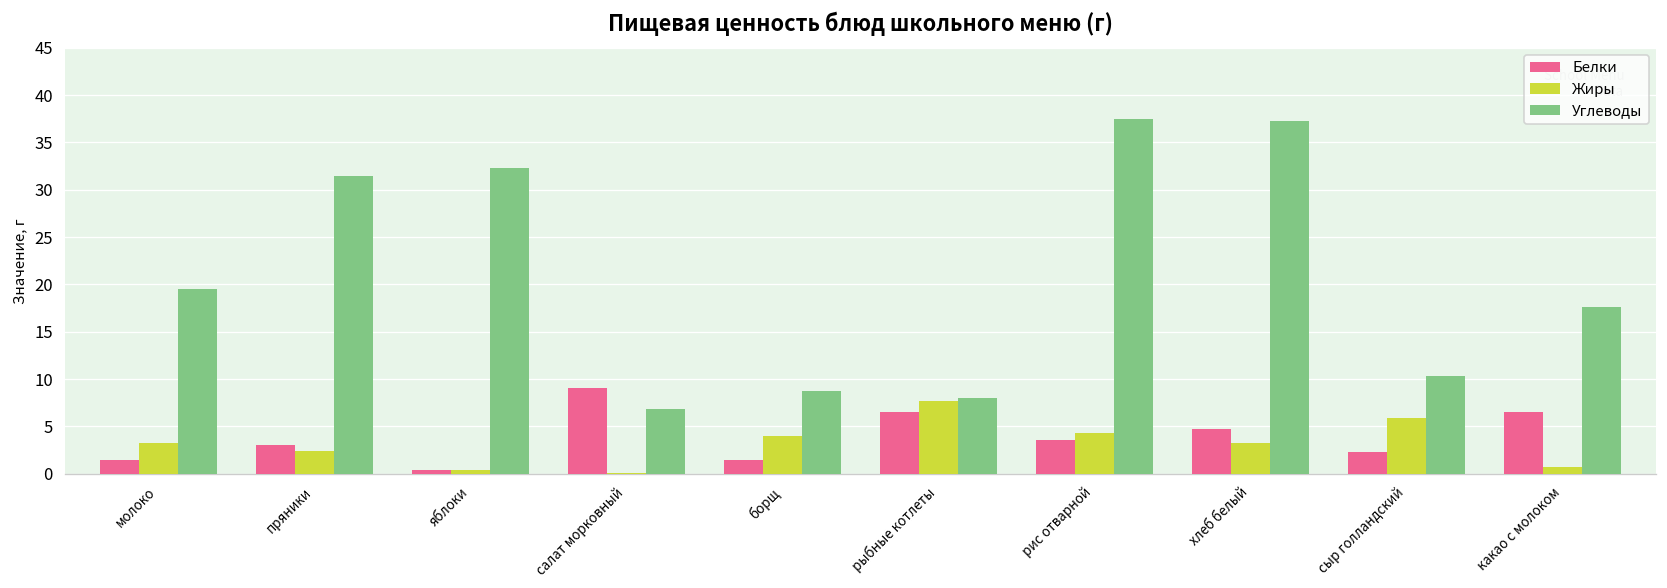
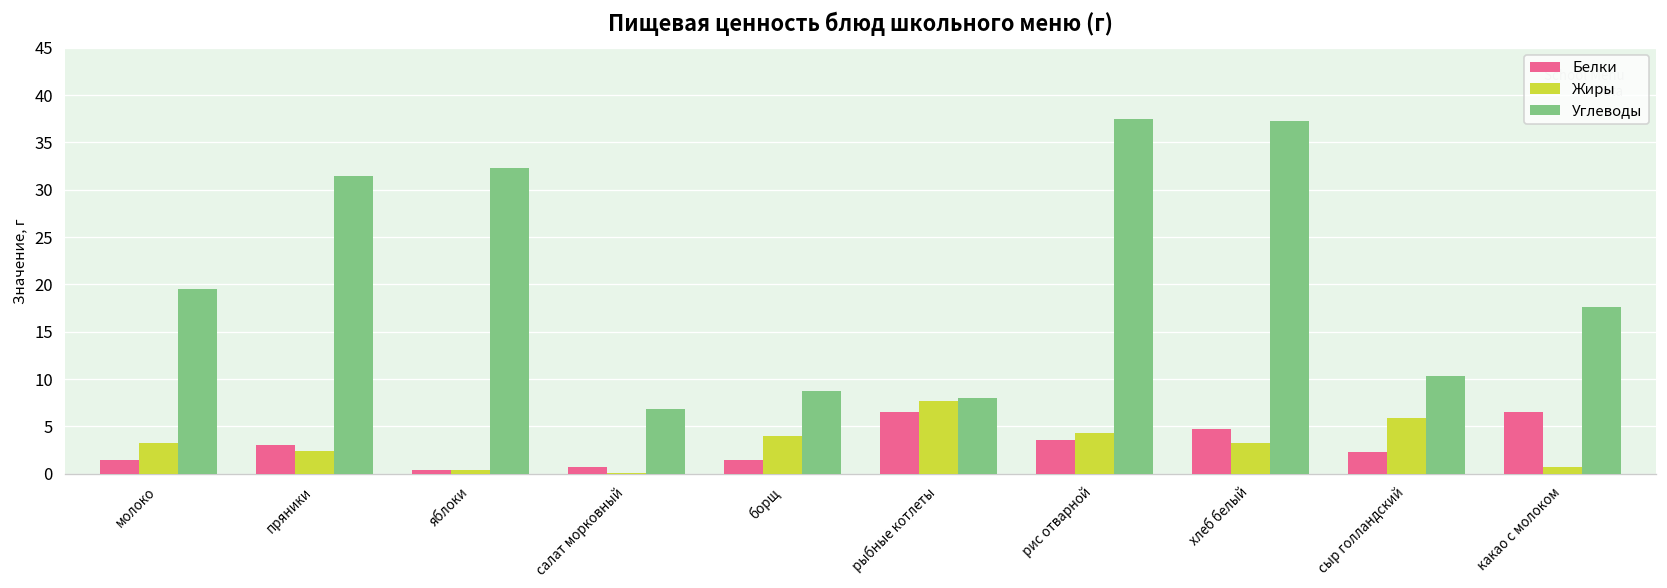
  {
    "Белки": {
      "молоко": 1,
      "пряники": 3,
      "яблоки": 0,
-     "салат морковный": 9,
+     "салат морковный": 1,
      "борщ": 1,
      "рыбные котлеты": 7,
      "рис отварной": 4,
      "хлеб белый": 5,
      "сыр голландский": 2,
      "какао с молоком": 6
    },
    "Жиры": {
      "молоко": 3,
      "пряники": 2,
      "яблоки": 0,
      "борщ": 4,
      "рыбные котлеты": 8,
      "рис отварной": 4,
      "хлеб белый": 3,
      "сыр голландский": 6,
      "какао с молоком": 1
    },
    "Углеводы": {
      "молоко": 20,
      "пряники": 31,
      "яблоки": 32,
      "салат морковный": 7,
      "борщ": 9,
      "рыбные котлеты": 8,
      "рис отварной": 38,
      "хлеб белый": 37,
      "сыр голландский": 10,
      "какао с молоком": 18
    }
  }
